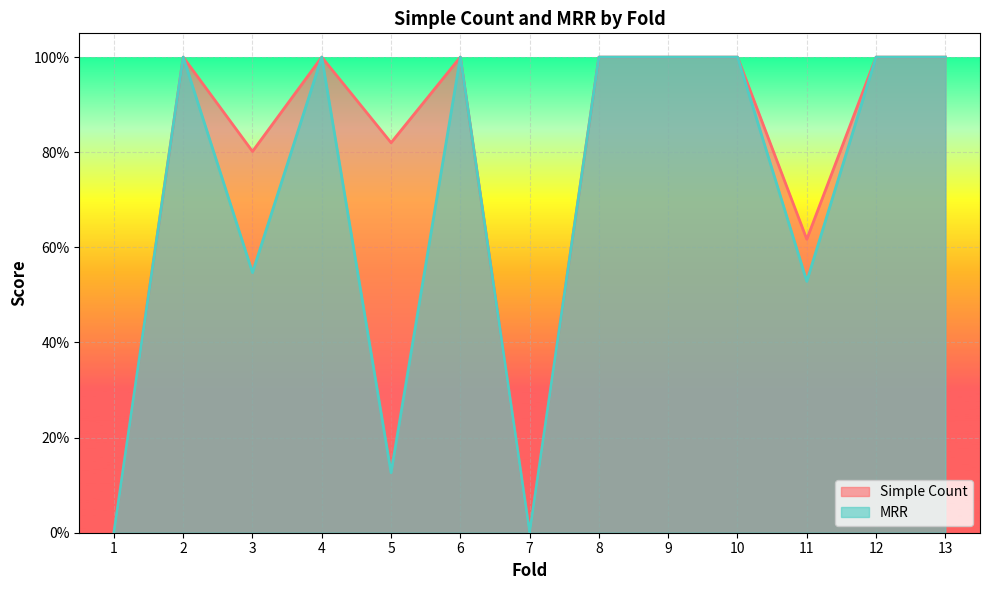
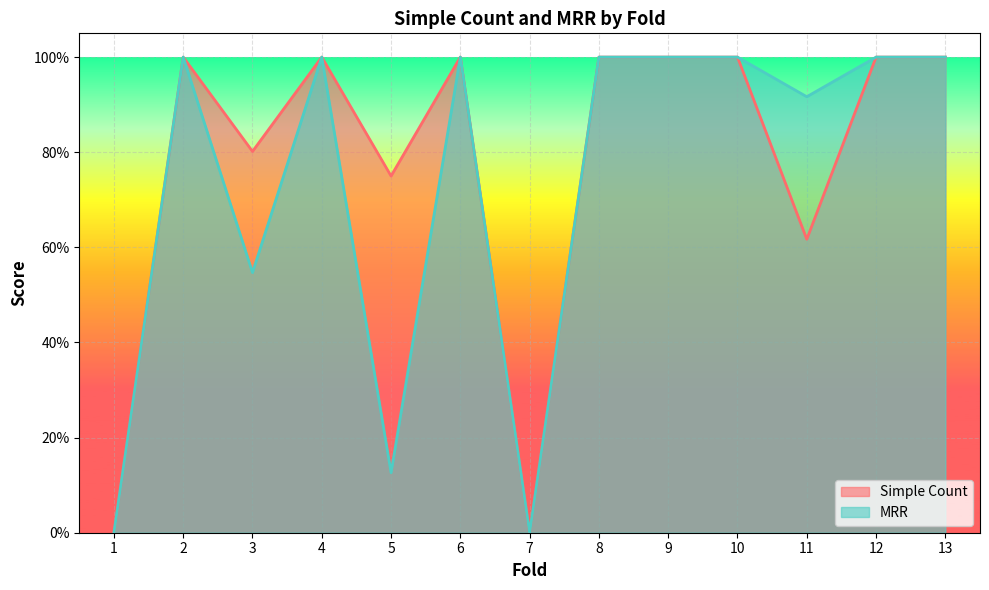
  {
    "Simple Count": {
      "3": "80%",
-     "5": "82%",
+     "5": "75%",
      "11": "62%"
    },
    "MRR": {
      "3": "55%",
      "5": "13%",
-     "11": "53%"
+     "11": "92%"
    }
  }
